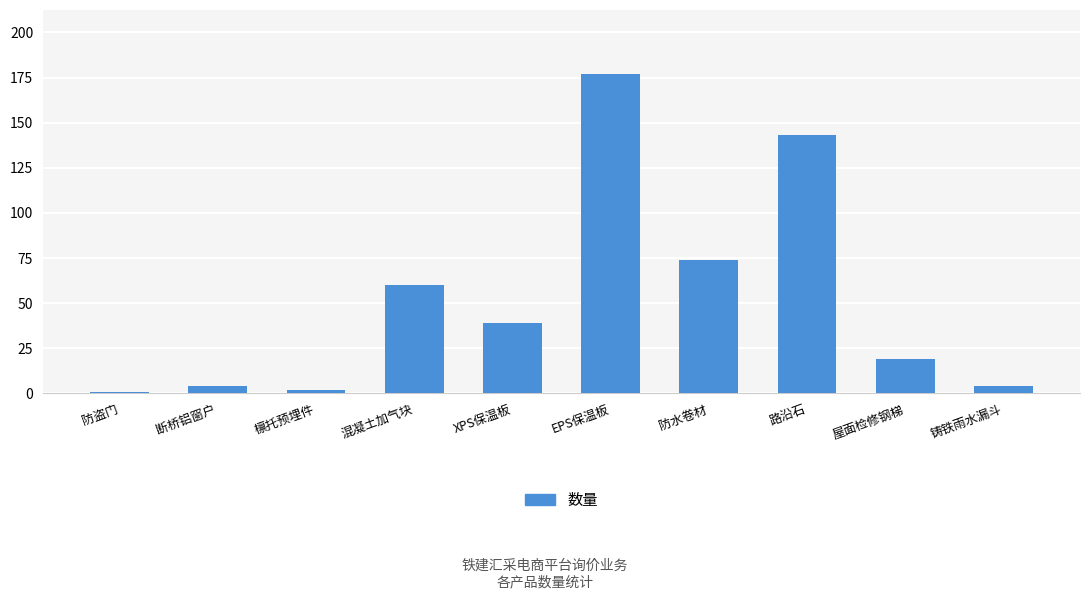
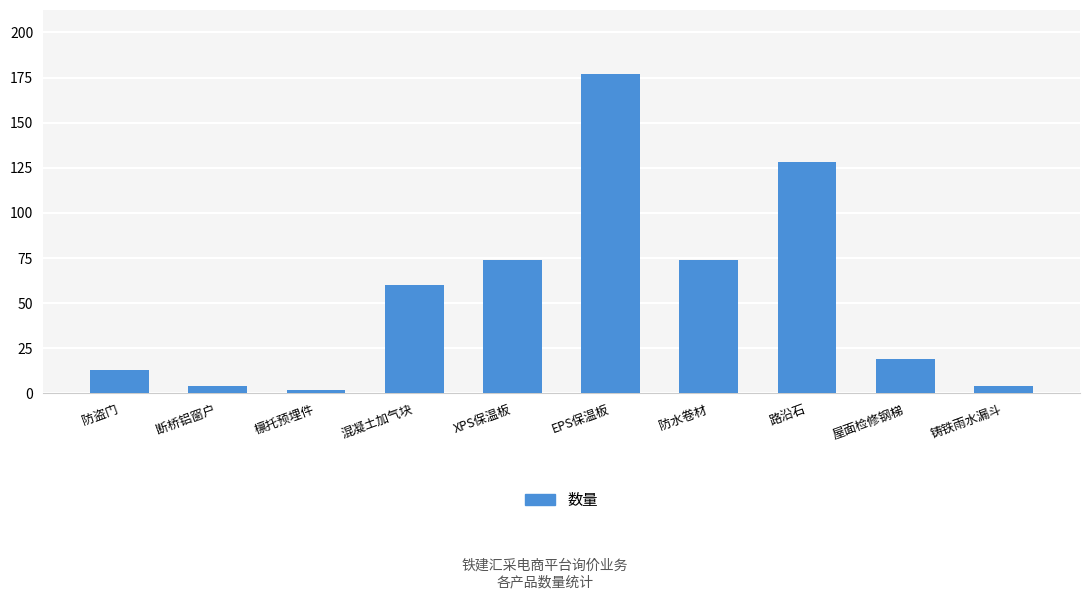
  {
-   "防盗门": 1,
+   "防盗门": 13,
    "断桥铝窗户": 4,
    "檩托预埋件": 2,
    "混凝土加气块": 60,
-   "XPS保温板": 39,
+   "XPS保温板": 74,
    "EPS保温板": 177,
    "防水卷材": 74,
-   "路沿石": 143,
+   "路沿石": 128,
    "屋面检修钢梯": 19,
    "铸铁雨水漏斗": 4
  }
